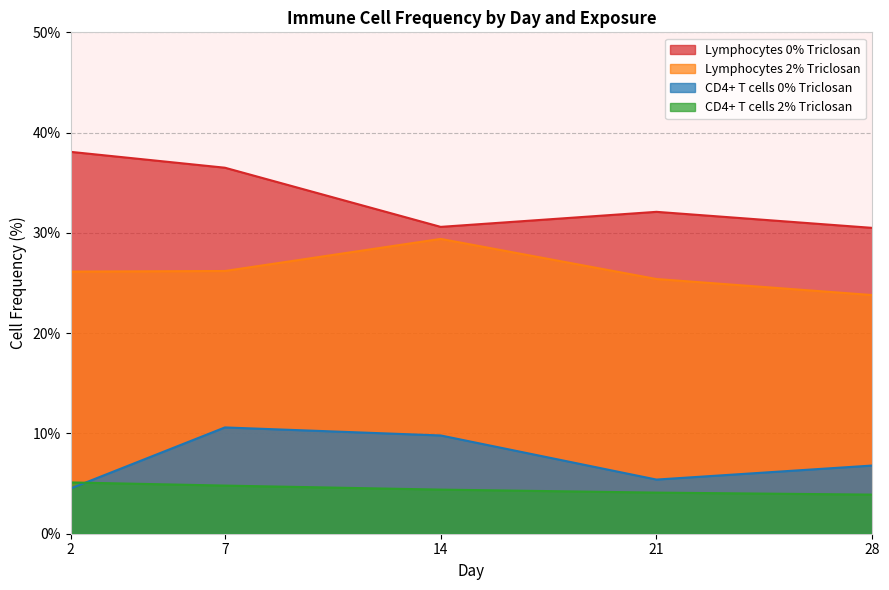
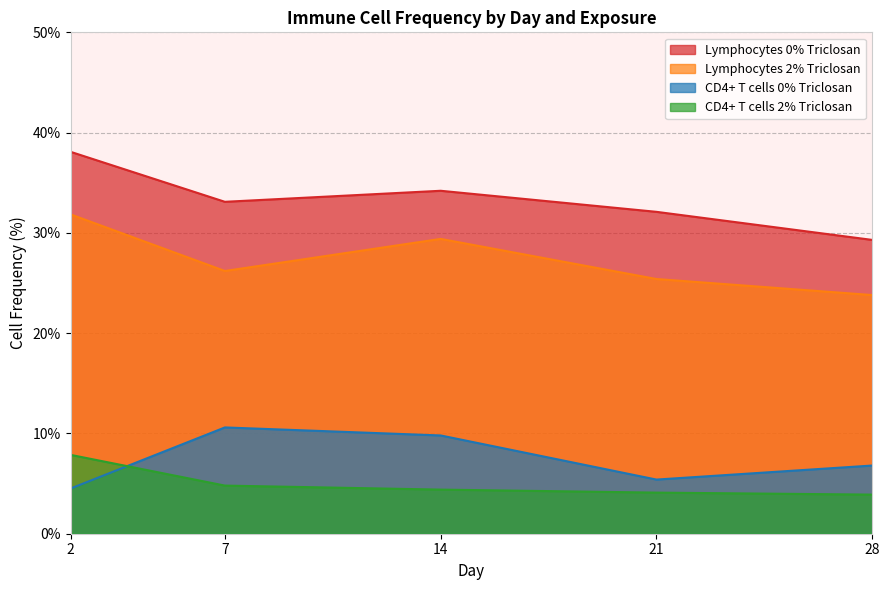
  {
    "Lymphocytes 0% Triclosan": {
      "2": "38.1%",
-     "7": "36.5%",
-     "14": "30.6%",
+     "7": "33.1%",
+     "14": "34.2%",
      "21": "32.1%",
-     "28": "30.5%"
+     "28": "29.3%"
    },
    "Lymphocytes 2% Triclosan": {
-     "2": "26.1%",
+     "2": "31.8%",
      "7": "26.2%",
      "14": "29.4%",
      "21": "25.4%",
      "28": "23.8%"
    },
    "CD4+ T cells 0% Triclosan": {
      "2": "4.5%",
      "7": "10.6%",
      "14": "9.8%",
      "21": "5.4%",
      "28": "6.8%"
    },
    "CD4+ T cells 2% Triclosan": {
-     "2": "5.1%",
+     "2": "7.9%",
      "7": "4.8%",
      "14": "4.4%",
      "21": "4.1%",
      "28": "3.9%"
    }
  }
